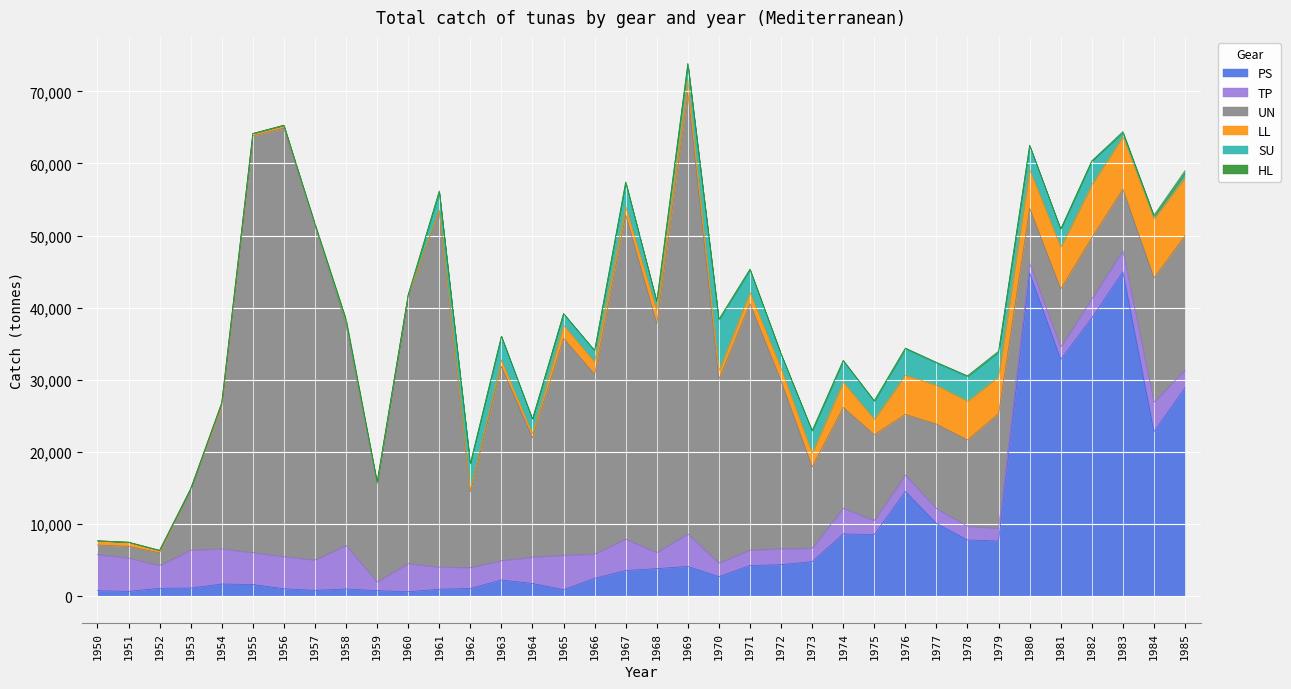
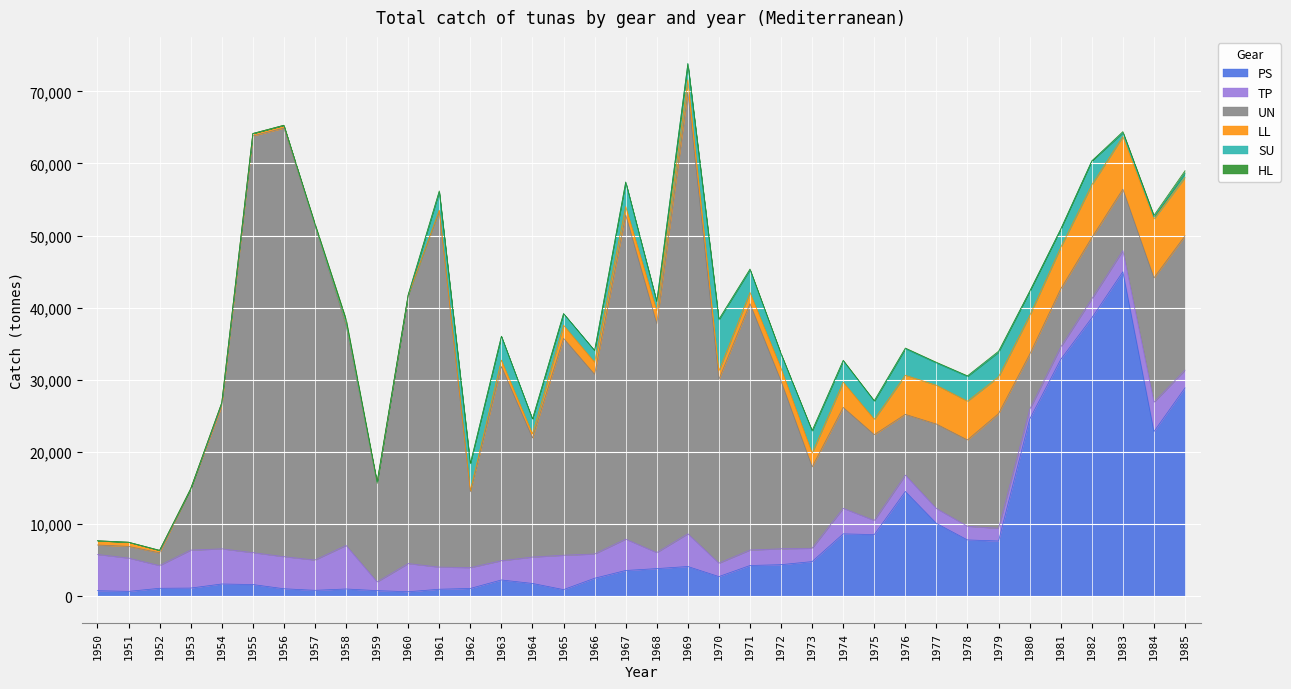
  {
    "PS": {
      "1950": "1,000",
      "1951": "1,000",
      "1952": "1,000",
      "1953": "1,000",
      "1954": "2,000",
      "1955": "2,000",
      "1956": "1,000",
      "1957": "1,000",
      "1958": "1,000",
      "1959": "1,000",
      "1960": "1,000",
      "1961": "1,000",
      "1962": "1,000",
      "1963": "2,000",
      "1964": "2,000",
      "1965": "1,000",
      "1966": "2,000",
      "1967": "4,000",
      "1968": "4,000",
      "1969": "4,000",
      "1970": "3,000",
      "1971": "4,000",
      "1972": "4,000",
      "1973": "5,000",
      "1974": "9,000",
      "1975": "9,000",
      "1976": "15,000",
      "1977": "10,000",
      "1978": "8,000",
      "1979": "8,000",
-     "1980": "45,000",
+     "1980": "25,000",
      "1981": "33,000",
      "1982": "39,000",
      "1983": "45,000",
      "1984": "23,000",
      "1985": "29,000"
    },
    "TP": {
      "1950": "5,000",
      "1951": "5,000",
      "1952": "3,000",
      "1953": "5,000",
      "1954": "5,000",
      "1955": "4,000",
      "1956": "4,000",
      "1957": "4,000",
      "1958": "6,000",
      "1959": "1,000",
      "1960": "4,000",
      "1961": "3,000",
      "1962": "3,000",
      "1963": "3,000",
      "1964": "4,000",
      "1965": "5,000",
      "1966": "3,000",
      "1967": "4,000",
      "1968": "2,000",
      "1969": "5,000",
      "1970": "2,000",
      "1971": "2,000",
      "1972": "2,000",
      "1973": "2,000",
      "1974": "4,000",
      "1975": "2,000",
      "1976": "2,000",
      "1977": "2,000",
      "1978": "2,000",
      "1979": "2,000",
      "1980": "1,000",
      "1981": "2,000",
      "1982": "3,000",
      "1983": "3,000",
      "1984": "4,000",
      "1985": "2,000"
    },
    "UN": {
      "1950": "1,000",
      "1951": "2,000",
      "1954": "20,000",
      "1956": "59,000",
      "1958": "30,000",
      "1963": "27,000",
      "1964": "17,000",
      "1965": "30,000",
      "1966": "25,000",
      "1967": "45,000",
      "1968": "32,000",
      "1969": "61,000",
      "1970": "25,000",
      "1971": "34,000",
      "1972": "23,000",
      "1973": "11,000",
      "1974": "14,000",
      "1975": "12,000",
      "1976": "8,000",
      "1977": "12,000",
      "1978": "12,000",
      "1979": "16,000",
      "1980": "8,000",
      "1981": "8,000",
      "1982": "8,000",
      "1983": "9,000",
      "1984": "17,000",
      "1985": "19,000"
    },
    "LL": {
      "1963": "1,000",
      "1964": "1,000",
      "1965": "2,000",
      "1966": "2,000",
      "1967": "1,000",
      "1968": "2,000",
      "1969": "2,000",
      "1970": "1,000",
      "1971": "2,000",
      "1972": "2,000",
      "1973": "2,000",
      "1974": "4,000",
      "1975": "2,000",
      "1976": "5,000",
      "1977": "5,000",
      "1978": "5,000",
      "1979": "5,000",
      "1980": "5,000",
      "1981": "6,000",
      "1982": "7,000",
      "1983": "7,000",
      "1985": "8,000"
    },
    "SU": {
      "1985": "1,000"
    },
    "HL": {
      "1958": "1,000",
      "1985": "0"
    }
  }
